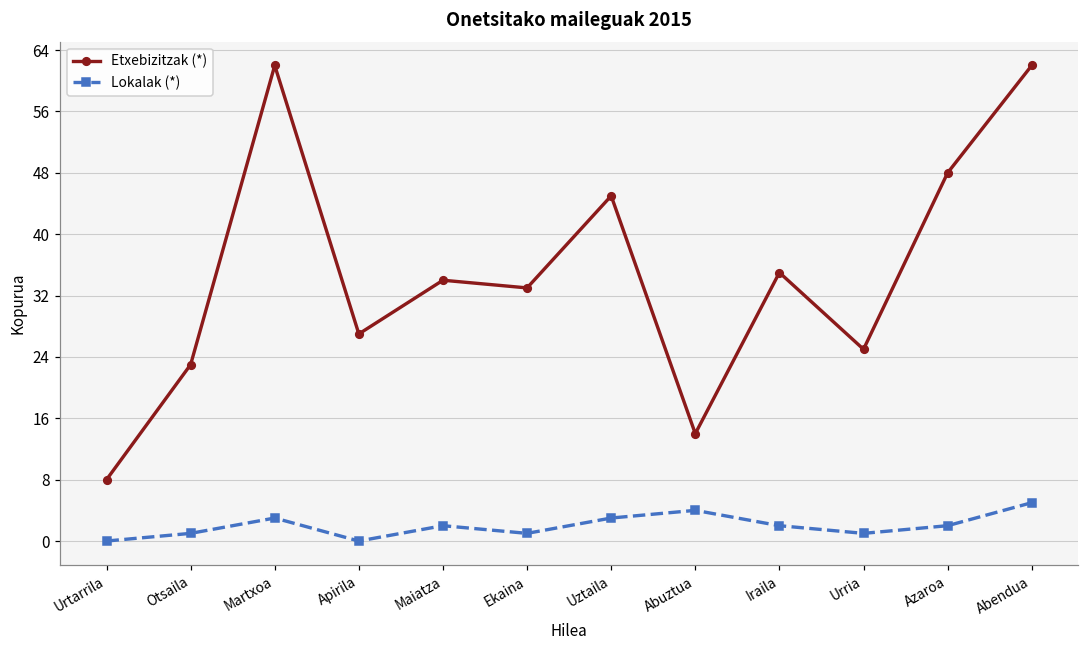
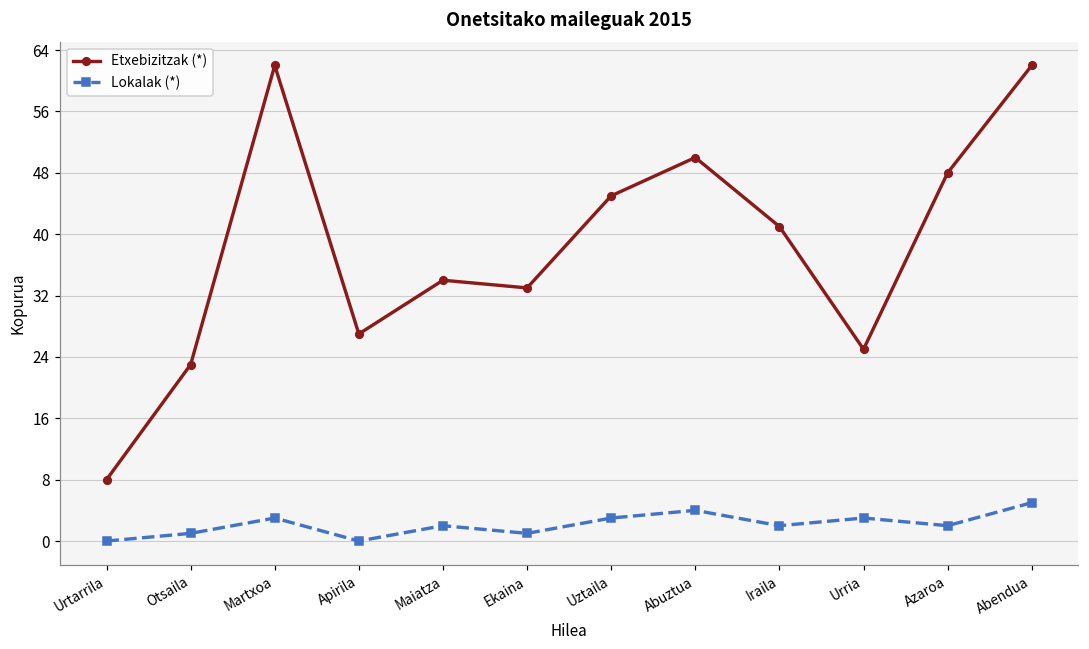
  {
    "Etxebizitzak (*)": {
      "Urtarrila": 8,
      "Otsaila": 23,
      "Martxoa": 62,
      "Apirila": 27,
      "Maiatza": 34,
      "Ekaina": 33,
      "Uztaila": 45,
-     "Abuztua": 14,
-     "Iraila": 35,
+     "Abuztua": 50,
+     "Iraila": 41,
      "Urria": 25,
      "Azaroa": 48,
      "Abendua": 62
    },
    "Lokalak (*)": {
      "Urtarrila": 0,
      "Otsaila": 1,
      "Martxoa": 3,
      "Apirila": 0,
      "Maiatza": 2,
      "Ekaina": 1,
      "Uztaila": 3,
      "Abuztua": 4,
      "Iraila": 2,
-     "Urria": 1,
+     "Urria": 3,
      "Azaroa": 2,
      "Abendua": 5
    }
  }
